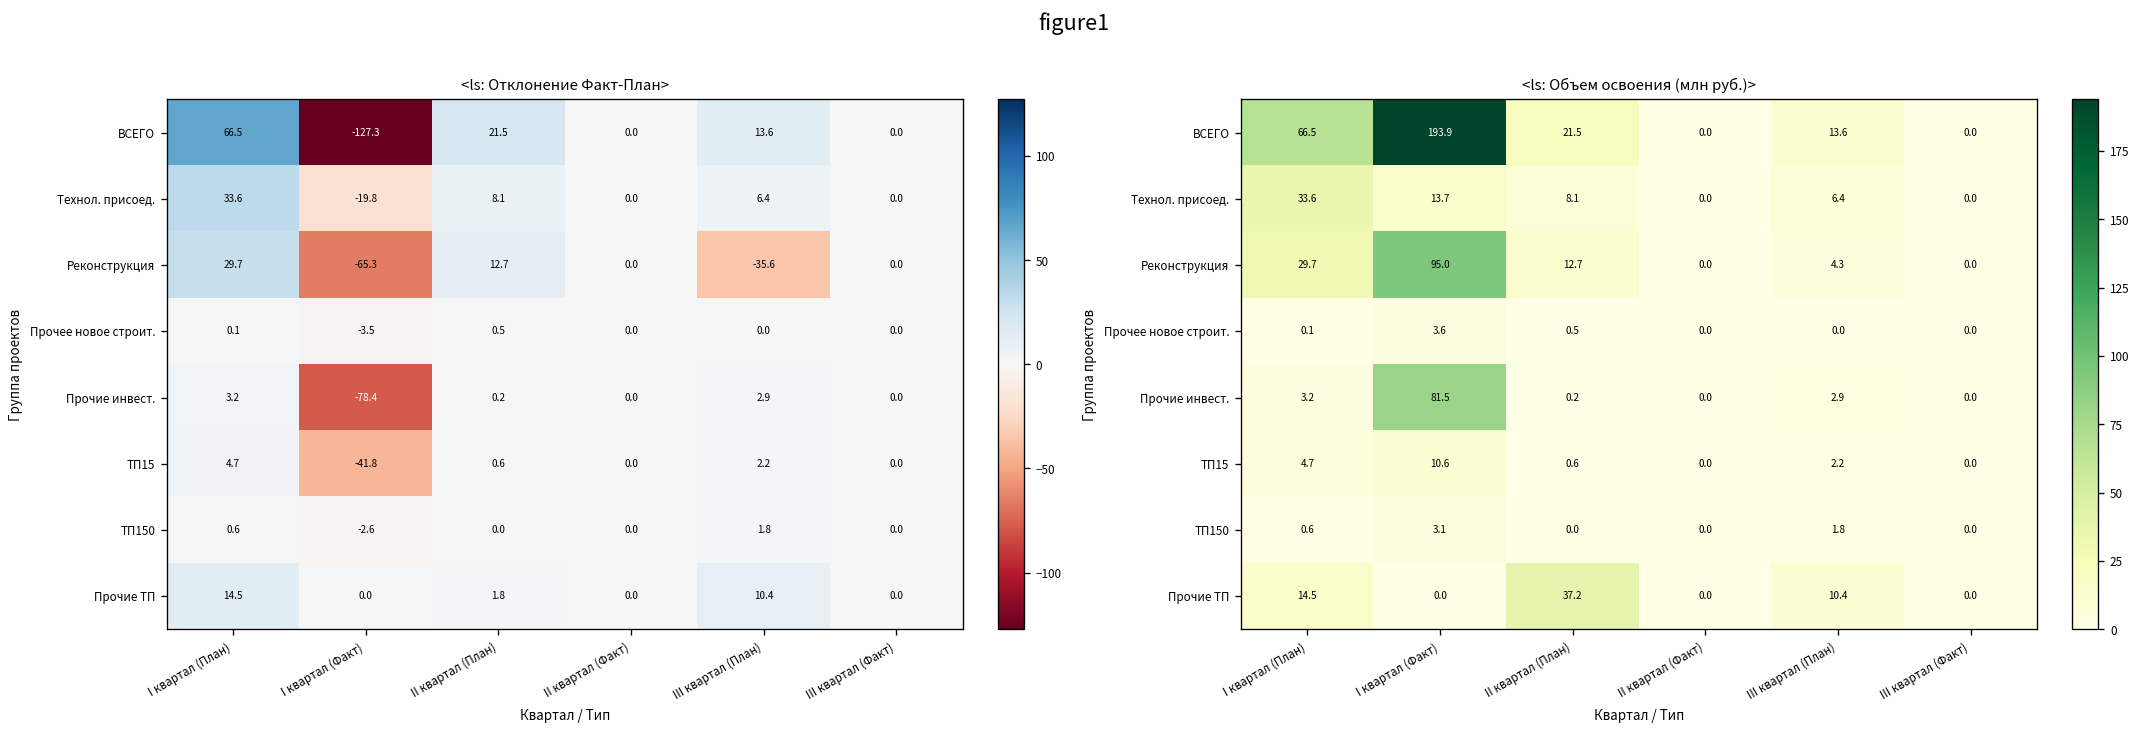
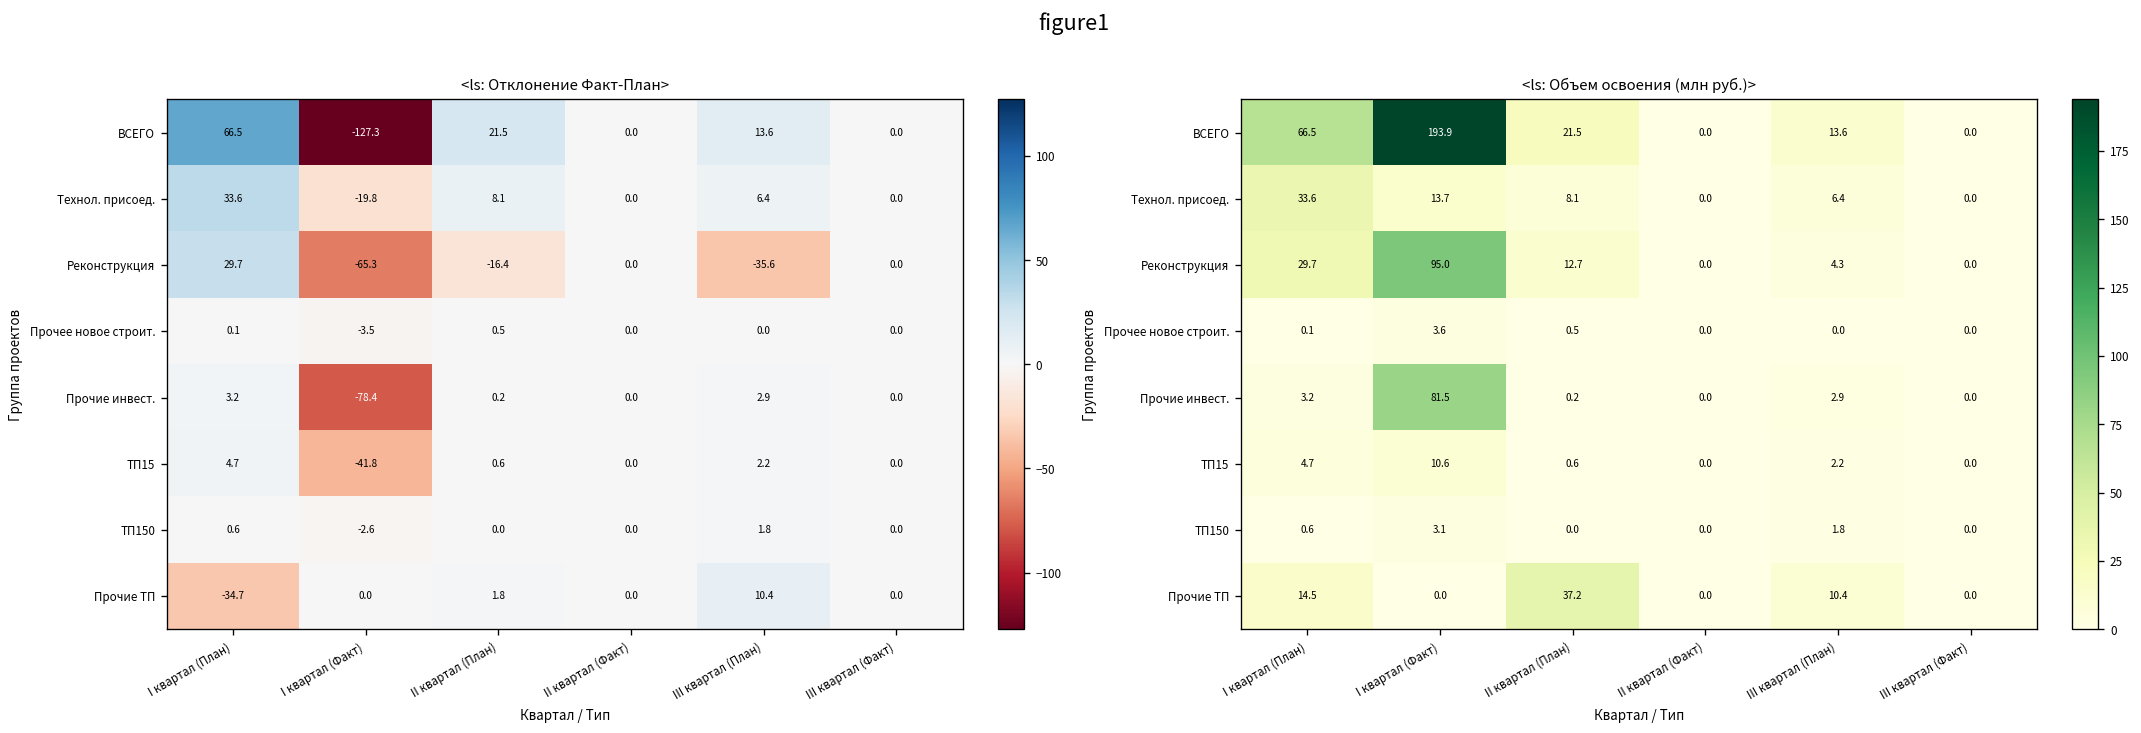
  {
    "<ls: Отклонение Факт-План>": {
      "ВСЕГО": {
        "I квартал (План)": 66.5,
        "I квартал (Факт)": -127.3,
        "II квартал (План)": 21.5,
        "II квартал (Факт)": 0.0,
        "III квартал (План)": 13.6,
        "III квартал (Факт)": 0.0
      },
      "Технол. присоед.": {
        "I квартал (План)": 33.6,
        "I квартал (Факт)": -19.8,
        "II квартал (План)": 8.1,
        "II квартал (Факт)": 0.0,
        "III квартал (План)": 6.4,
        "III квартал (Факт)": 0.0
      },
      "Реконструкция": {
        "I квартал (План)": 29.7,
        "I квартал (Факт)": -65.3,
-       "II квартал (План)": 12.7,
+       "II квартал (План)": -16.4,
        "II квартал (Факт)": 0.0,
        "III квартал (План)": -35.6,
        "III квартал (Факт)": 0.0
      },
      "Прочее новое строит.": {
        "I квартал (План)": 0.1,
        "I квартал (Факт)": -3.5,
        "II квартал (План)": 0.5,
        "II квартал (Факт)": 0.0,
        "III квартал (План)": 0.0,
        "III квартал (Факт)": 0.0
      },
      "Прочие инвест.": {
        "I квартал (План)": 3.2,
        "I квартал (Факт)": -78.4,
        "II квартал (План)": 0.2,
        "II квартал (Факт)": 0.0,
        "III квартал (План)": 2.9,
        "III квартал (Факт)": 0.0
      },
      "ТП15": {
        "I квартал (План)": 4.7,
        "I квартал (Факт)": -41.8,
        "II квартал (План)": 0.6,
        "II квартал (Факт)": 0.0,
        "III квартал (План)": 2.2,
        "III квартал (Факт)": 0.0
      },
      "ТП150": {
        "I квартал (План)": 0.6,
        "I квартал (Факт)": -2.6,
        "II квартал (План)": 0.0,
        "II квартал (Факт)": 0.0,
        "III квартал (План)": 1.8,
        "III квартал (Факт)": 0.0
      },
      "Прочие ТП": {
-       "I квартал (План)": 14.5,
+       "I квартал (План)": -34.7,
        "I квартал (Факт)": 0.0,
        "II квартал (План)": 1.8,
        "II квартал (Факт)": 0.0,
        "III квартал (План)": 10.4,
        "III квартал (Факт)": 0.0
      }
    },
    "<ls: Объем освоения (млн руб.)>": {
      "ВСЕГО": {
        "I квартал (План)": 66.5,
        "I квартал (Факт)": 193.9,
        "II квартал (План)": 21.5,
        "II квартал (Факт)": 0.0,
        "III квартал (План)": 13.6,
        "III квартал (Факт)": 0.0
      },
      "Технол. присоед.": {
        "I квартал (План)": 33.6,
        "I квартал (Факт)": 13.7,
        "II квартал (План)": 8.1,
        "II квартал (Факт)": 0.0,
        "III квартал (План)": 6.4,
        "III квартал (Факт)": 0.0
      },
      "Реконструкция": {
        "I квартал (План)": 29.7,
        "I квартал (Факт)": 95.0,
        "II квартал (План)": 12.7,
        "II квартал (Факт)": 0.0,
        "III квартал (План)": 4.3,
        "III квартал (Факт)": 0.0
      },
      "Прочее новое строит.": {
        "I квартал (План)": 0.1,
        "I квартал (Факт)": 3.6,
        "II квартал (План)": 0.5,
        "II квартал (Факт)": 0.0,
        "III квартал (План)": 0.0,
        "III квартал (Факт)": 0.0
      },
      "Прочие инвест.": {
        "I квартал (План)": 3.2,
        "I квартал (Факт)": 81.5,
        "II квартал (План)": 0.2,
        "II квартал (Факт)": 0.0,
        "III квартал (План)": 2.9,
        "III квартал (Факт)": 0.0
      },
      "ТП15": {
        "I квартал (План)": 4.7,
        "I квартал (Факт)": 10.6,
        "II квартал (План)": 0.6,
        "II квартал (Факт)": 0.0,
        "III квартал (План)": 2.2,
        "III квартал (Факт)": 0.0
      },
      "ТП150": {
        "I квартал (План)": 0.6,
        "I квартал (Факт)": 3.1,
        "II квартал (План)": 0.0,
        "II квартал (Факт)": 0.0,
        "III квартал (План)": 1.8,
        "III квартал (Факт)": 0.0
      },
      "Прочие ТП": {
        "I квартал (План)": 14.5,
        "I квартал (Факт)": 0.0,
        "II квартал (План)": 37.2,
        "II квартал (Факт)": 0.0,
        "III квартал (План)": 10.4,
        "III квартал (Факт)": 0.0
      }
    }
  }
